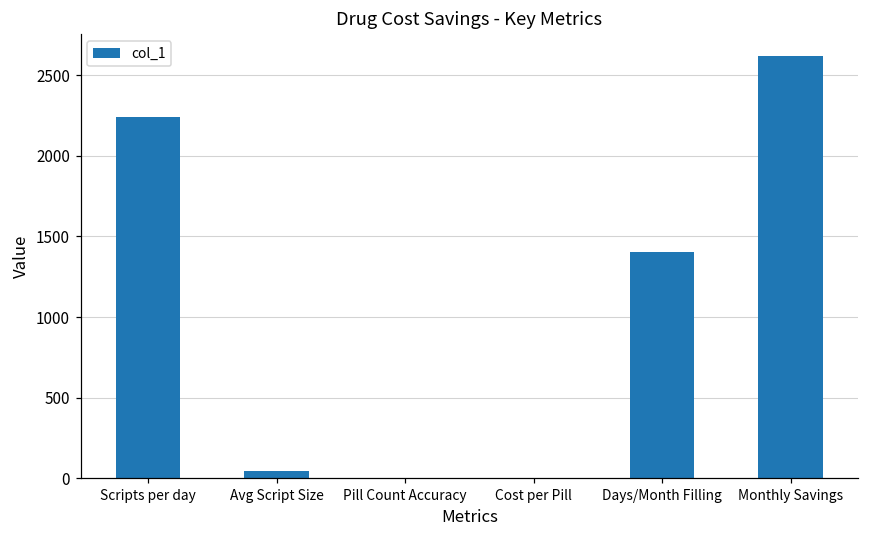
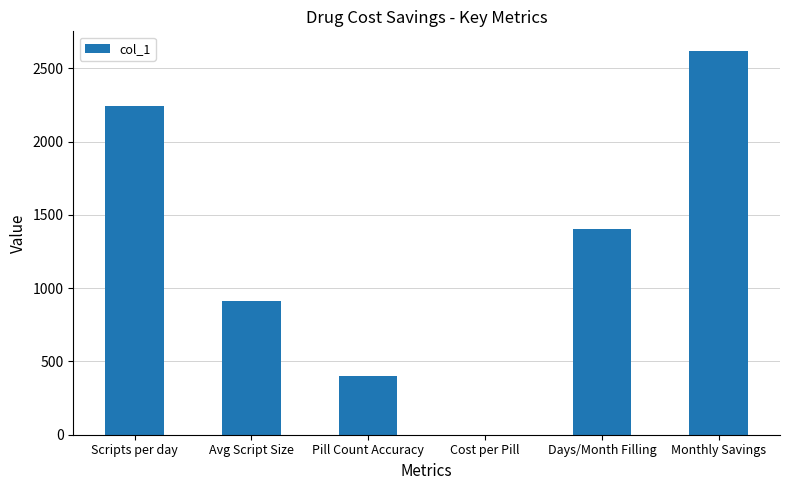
  {
    "Scripts per day": 2240,
-   "Avg Script Size": 50,
-   "Pill Count Accuracy": 0,
+   "Avg Script Size": 910,
+   "Pill Count Accuracy": 400,
    "Days/Month Filling": 1400,
    "Monthly Savings": 2620
  }
